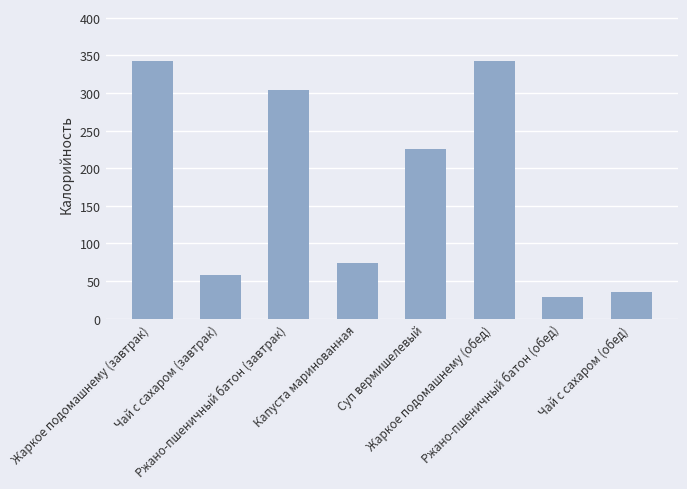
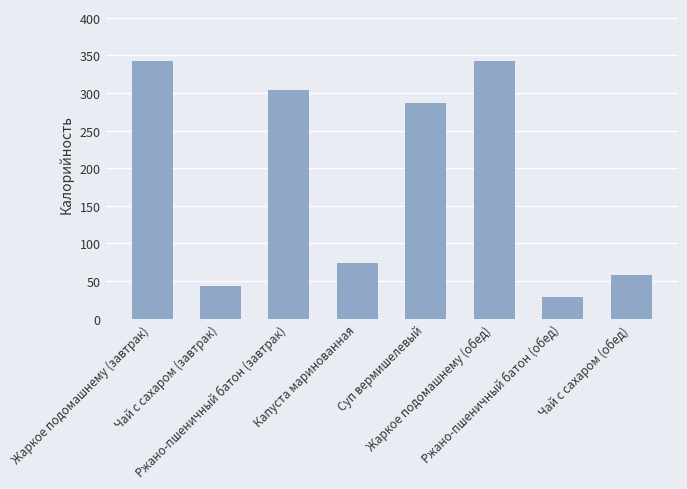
  {
    "Жаркое подомашнему (завтрак)": 340,
-   "Чай с сахаром (завтрак)": 60,
+   "Чай с сахаром (завтрак)": 40,
    "Ржано-пшеничный батон (завтрак)": 300,
    "Капуста маринованная": 70,
-   "Суп вермишелевый": 230,
+   "Суп вермишелевый": 290,
    "Жаркое подомашнему (обед)": 340,
    "Ржано-пшеничный батон (обед)": 30,
-   "Чай с сахаром (обед)": 40
+   "Чай с сахаром (обед)": 60
  }
